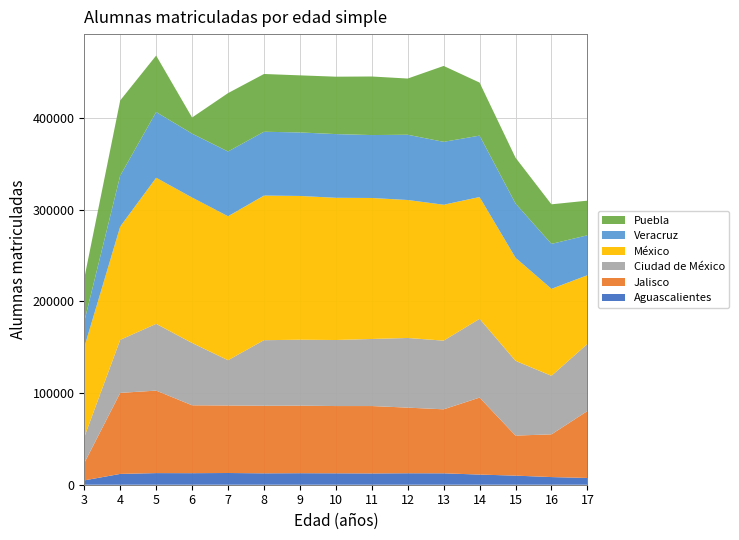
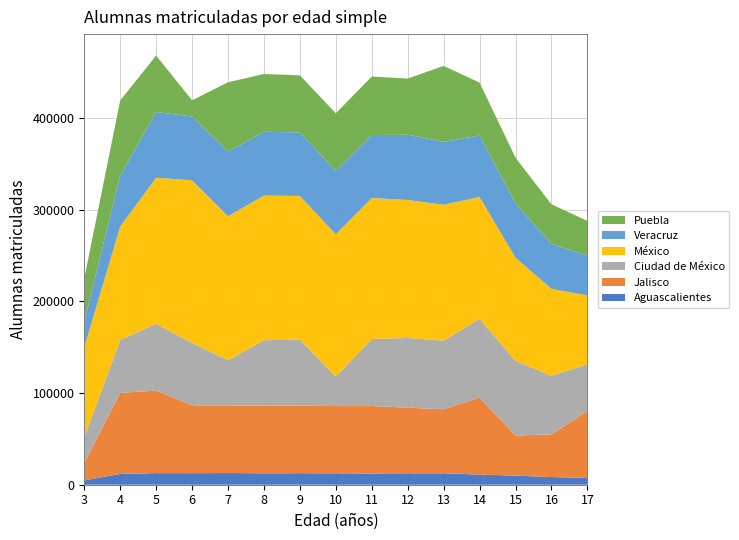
  {
    "Jalisco": {
      "3": 20000,
      "4": 90000,
      "5": 90000,
      "6": 70000,
      "7": 70000,
      "8": 70000,
      "9": 70000,
      "10": 70000,
      "11": 70000,
      "12": 70000,
      "13": 70000,
      "14": 80000,
      "15": 40000,
      "16": 50000,
      "17": 70000
    },
    "Ciudad de México": {
      "3": 30000,
      "4": 60000,
      "5": 70000,
      "6": 70000,
      "7": 50000,
      "8": 70000,
      "9": 70000,
-     "10": 70000,
+     "10": 30000,
      "11": 70000,
      "12": 80000,
      "13": 70000,
      "14": 90000,
      "15": 80000,
      "16": 60000,
-     "17": 70000
+     "17": 50000
    },
    "México": {
      "3": 100000,
      "4": 120000,
      "5": 160000,
-     "6": 160000,
+     "6": 180000,
      "7": 160000,
      "8": 160000,
      "9": 160000,
      "10": 160000,
      "11": 150000,
      "12": 150000,
      "13": 150000,
      "14": 130000,
      "15": 110000,
      "16": 90000,
      "17": 70000
    },
    "Puebla": {
      "3": 50000,
      "4": 80000,
      "5": 60000,
      "6": 20000,
-     "7": 60000,
+     "7": 80000,
      "8": 60000,
      "9": 60000,
      "10": 60000,
      "11": 60000,
      "12": 60000,
      "13": 80000,
      "14": 60000,
      "15": 50000,
      "16": 40000,
      "17": 40000
    }
  }
